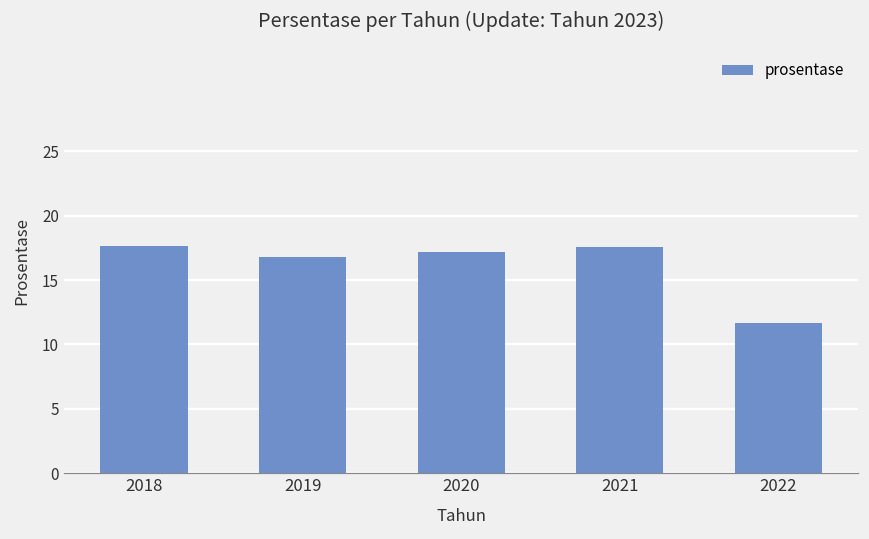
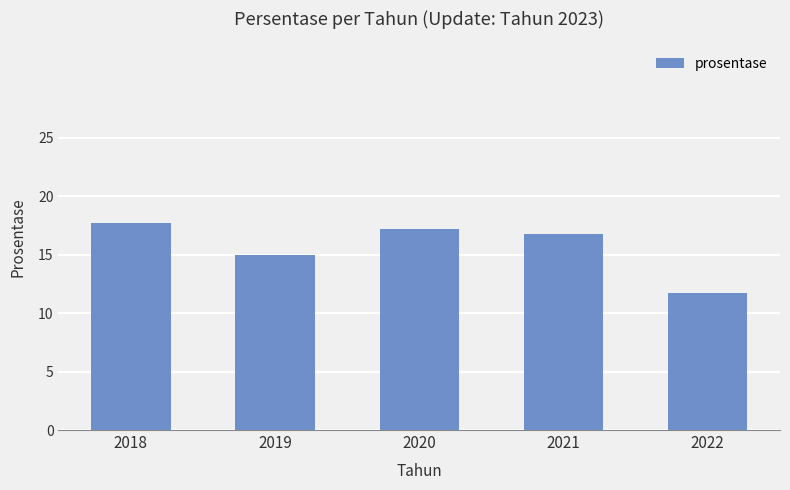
  {
    "2018": 17.7,
-   "2019": 16.8,
+   "2019": 15.0,
    "2020": 17.2,
-   "2021": 17.6,
+   "2021": 16.8,
    "2022": 11.7
  }
